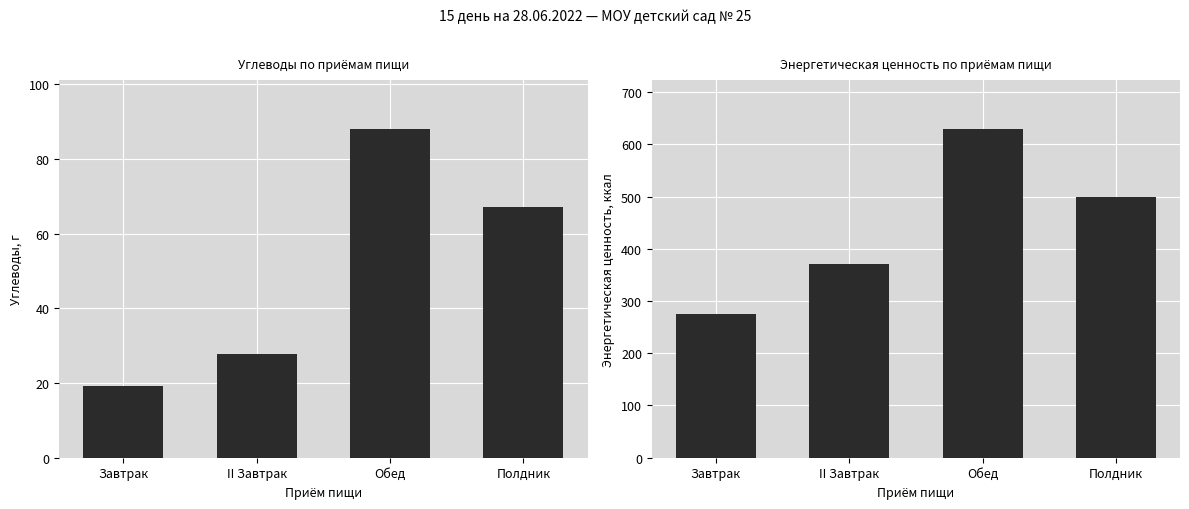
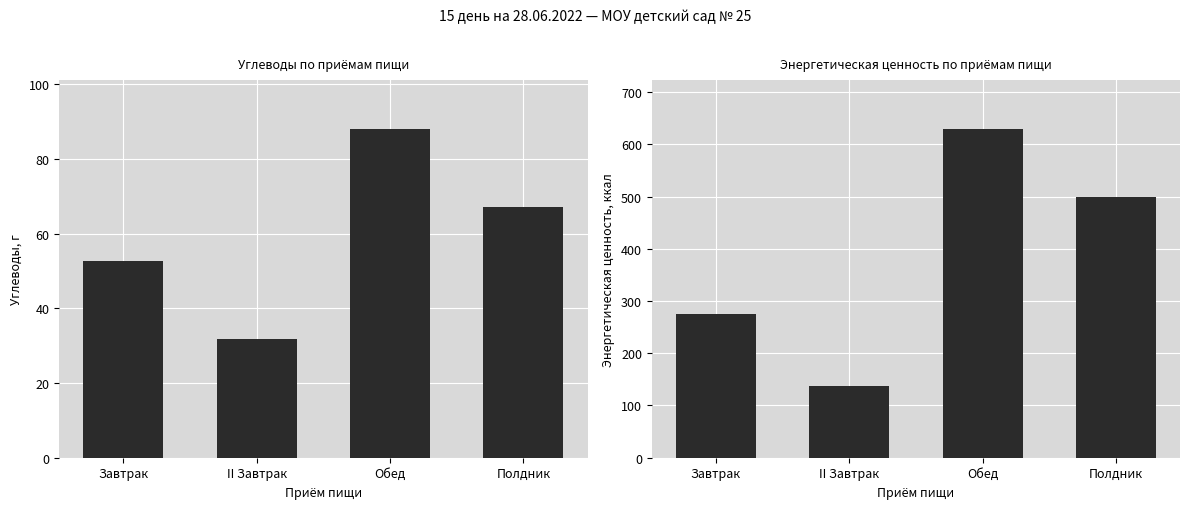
  {
    "Углеводы по приёмам пищи": {
-     "Завтрак": 19,
-     "II Завтрак": 28,
+     "Завтрак": 53,
+     "II Завтрак": 32,
      "Обед": 88,
      "Полдник": 67
    },
    "Энергетическая ценность по приёмам пищи": {
      "Завтрак": 270,
-     "II Завтрак": 370,
+     "II Завтрак": 140,
      "Обед": 630,
      "Полдник": 500
    }
  }
